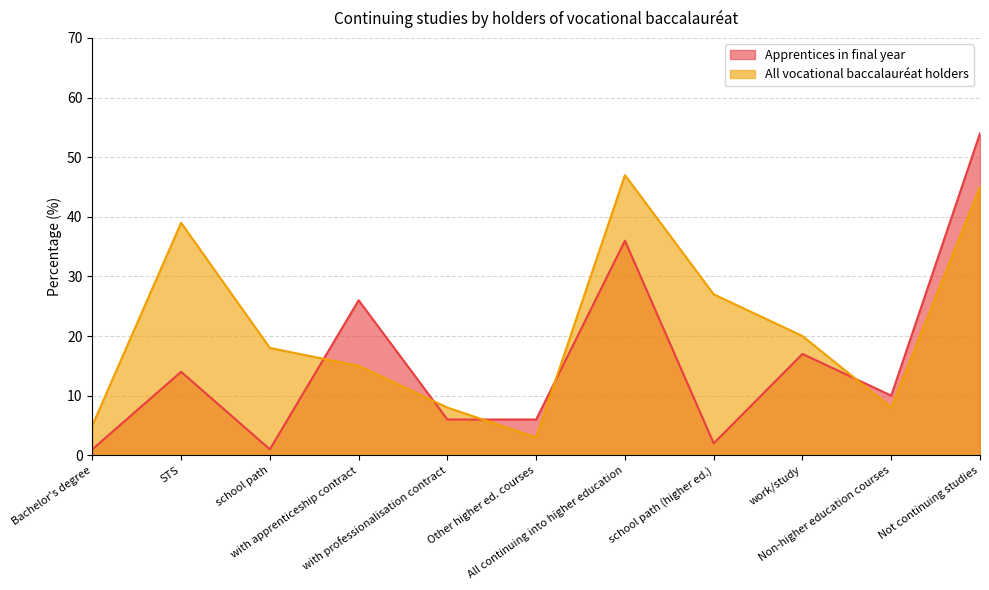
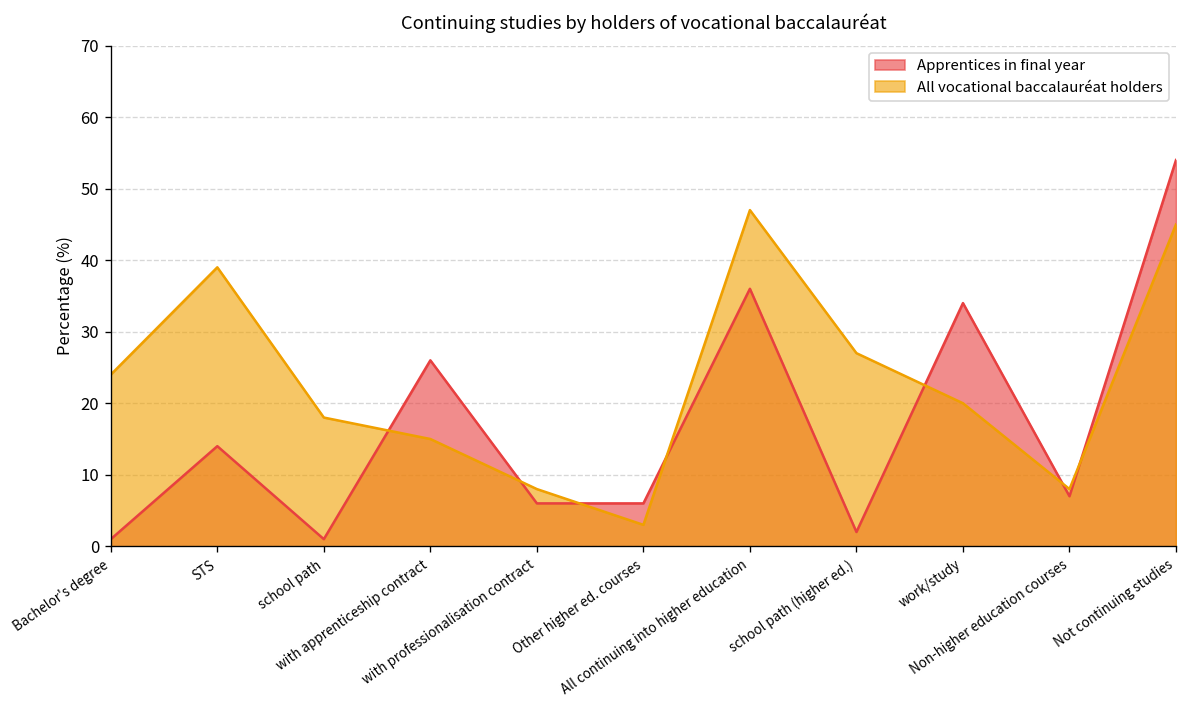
  {
    "Apprentices in final year": {
      "Bachelor's degree": 1,
      "STS": 14,
      "school path": 1,
      "with apprenticeship contract": 26,
      "with professionalisation contract": 6,
      "Other higher ed. courses": 6,
      "All continuing into higher education": 36,
      "school path (higher ed.)": 2,
-     "work/study": 17,
-     "Non-higher education courses": 10,
+     "work/study": 34,
+     "Non-higher education courses": 7,
      "Not continuing studies": 54
    },
    "All vocational baccalauréat holders": {
-     "Bachelor's degree": 5,
+     "Bachelor's degree": 24,
      "STS": 39,
      "school path": 18,
      "with apprenticeship contract": 15,
      "with professionalisation contract": 8,
      "Other higher ed. courses": 3,
      "All continuing into higher education": 47,
      "school path (higher ed.)": 27,
      "work/study": 20,
      "Non-higher education courses": 8,
      "Not continuing studies": 45
    }
  }
